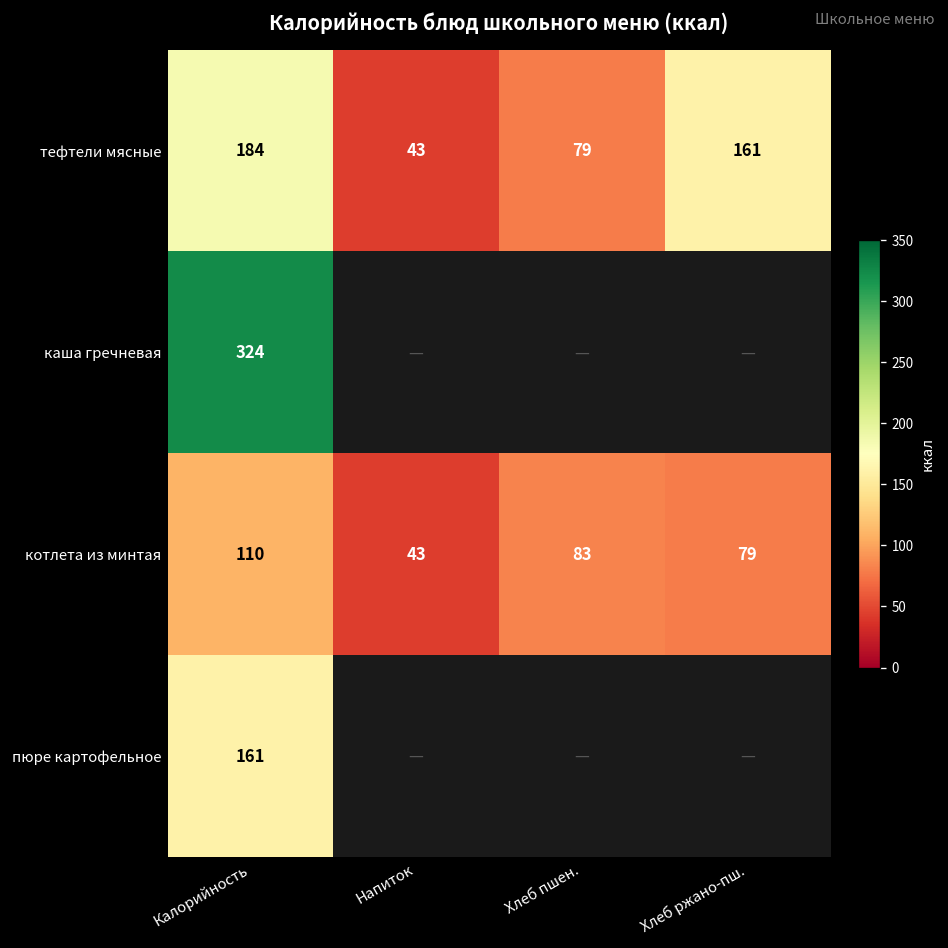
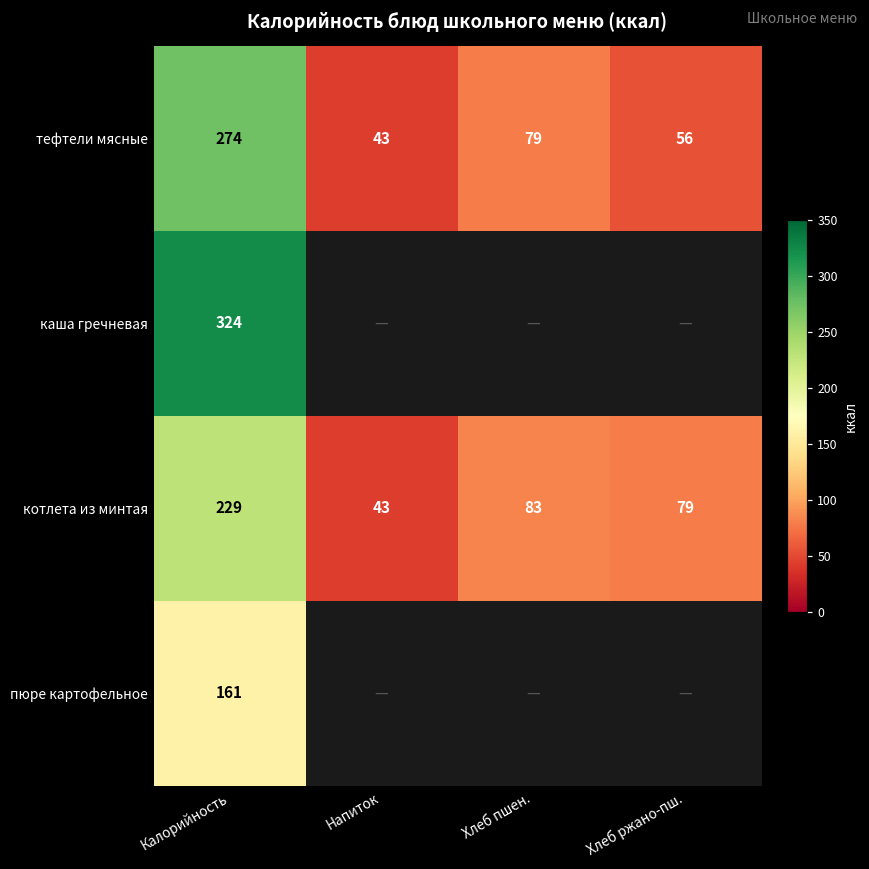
  {
    "тефтели мясные": {
-     "Калорийность": 184,
+     "Калорийность": 274,
      "Напиток": 43,
      "Хлеб пшен.": 79,
-     "Хлеб ржано-пш.": 161
+     "Хлеб ржано-пш.": 56
    },
    "каша гречневая": {
      "Калорийность": 324
    },
    "котлета из минтая": {
-     "Калорийность": 110,
+     "Калорийность": 229,
      "Напиток": 43,
      "Хлеб пшен.": 83,
      "Хлеб ржано-пш.": 79
    },
    "пюре картофельное": {
      "Калорийность": 161
    }
  }
